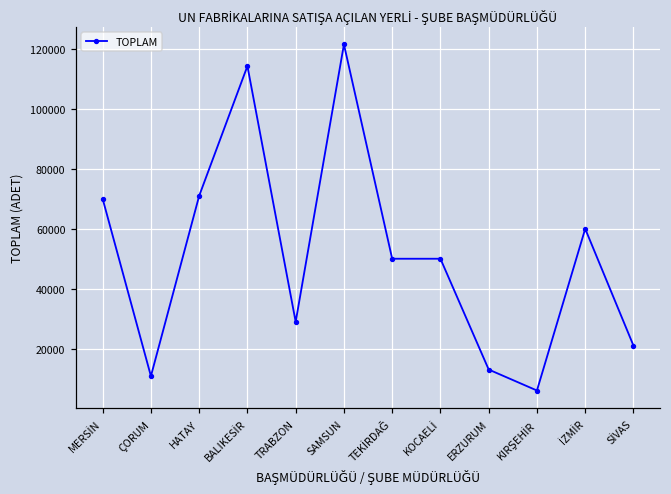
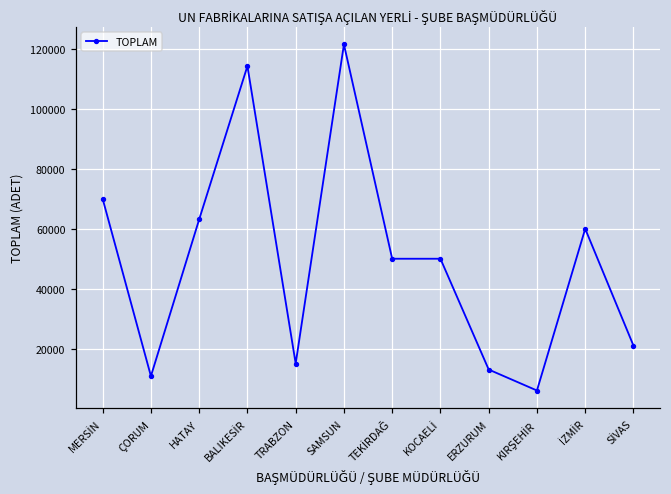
  {
    "MERSİN": 70000,
    "ÇORUM": 11000,
-   "HATAY": 71000,
+   "HATAY": 63000,
    "BALIKESİR": 114000,
-   "TRABZON": 29000,
+   "TRABZON": 15000,
    "SAMSUN": 122000,
    "TEKİRDAĞ": 50000,
    "KOCAELİ": 50000,
    "ERZURUM": 13000,
    "KIRŞEHİR": 6000,
    "İZMİR": 60000,
    "SİVAS": 21000
  }
